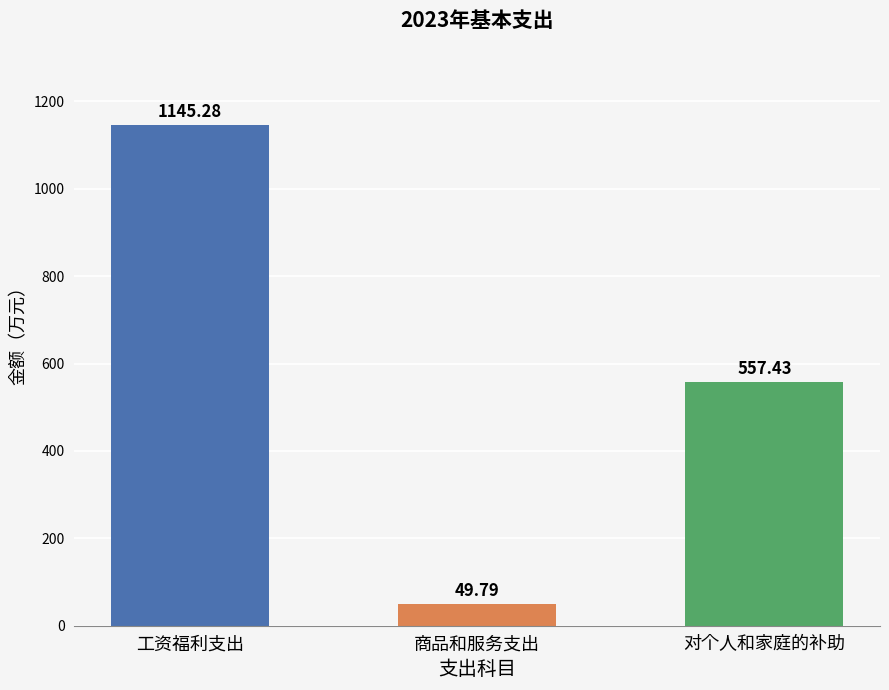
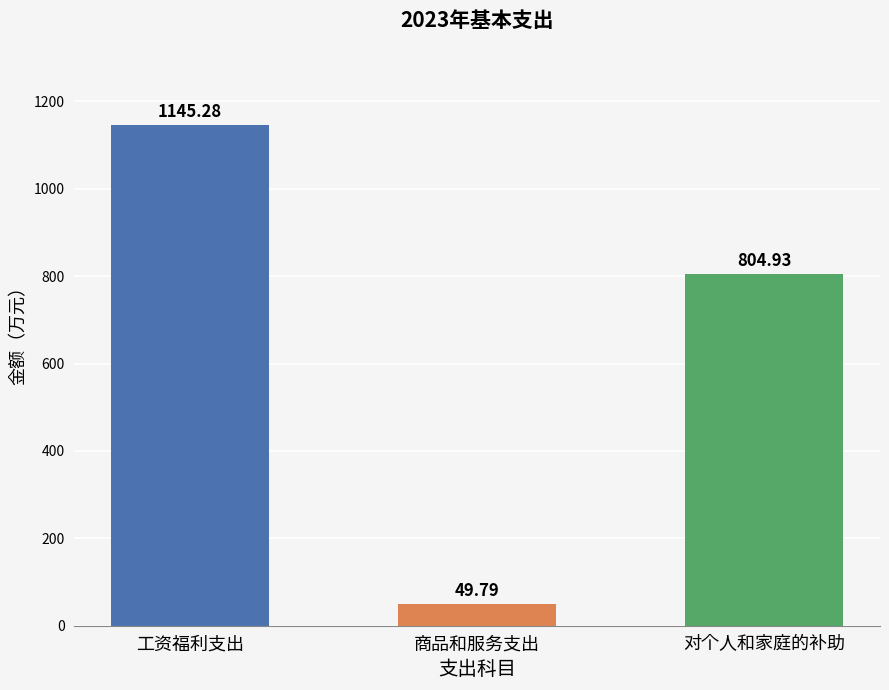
  {
    "工资福利支出": 1145.28,
    "商品和服务支出": 49.79,
-   "对个人和家庭的补助": 557.43
+   "对个人和家庭的补助": 804.93
  }
